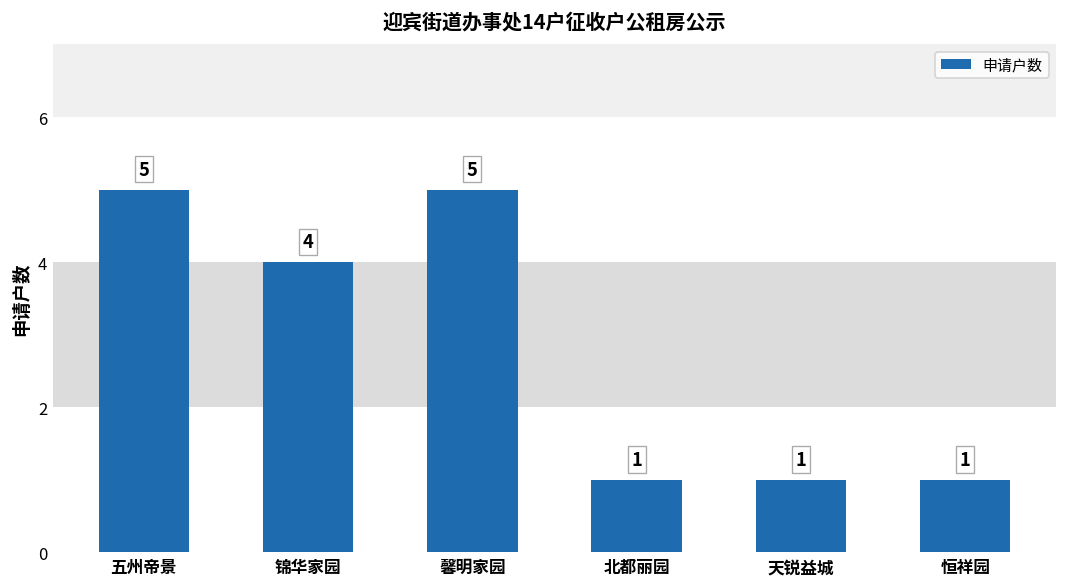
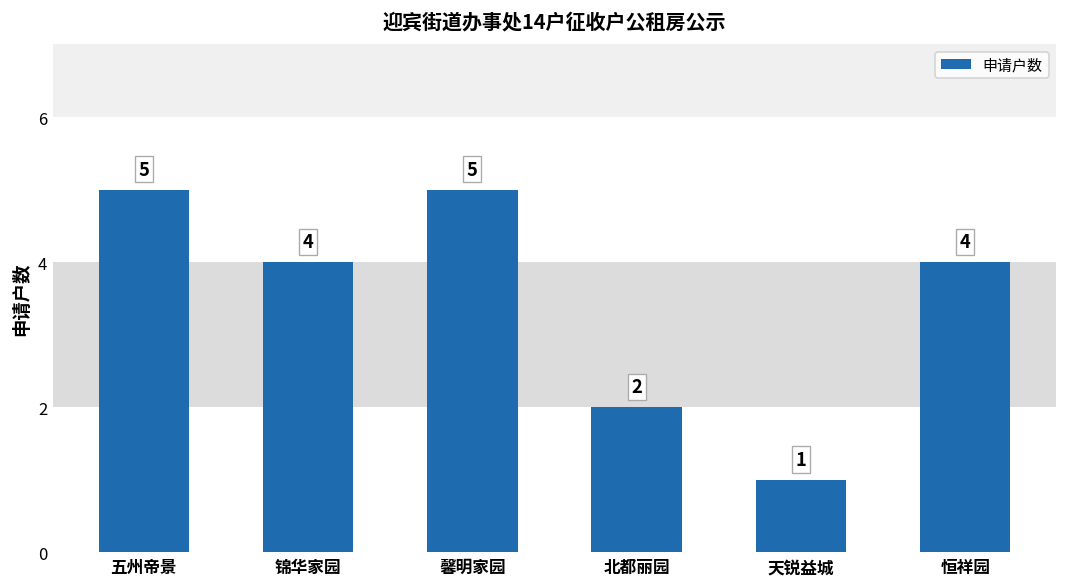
  {
-   "北都丽园": 1,
-   "恒祥园": 1
+   "北都丽园": 2,
+   "恒祥园": 4
  }
